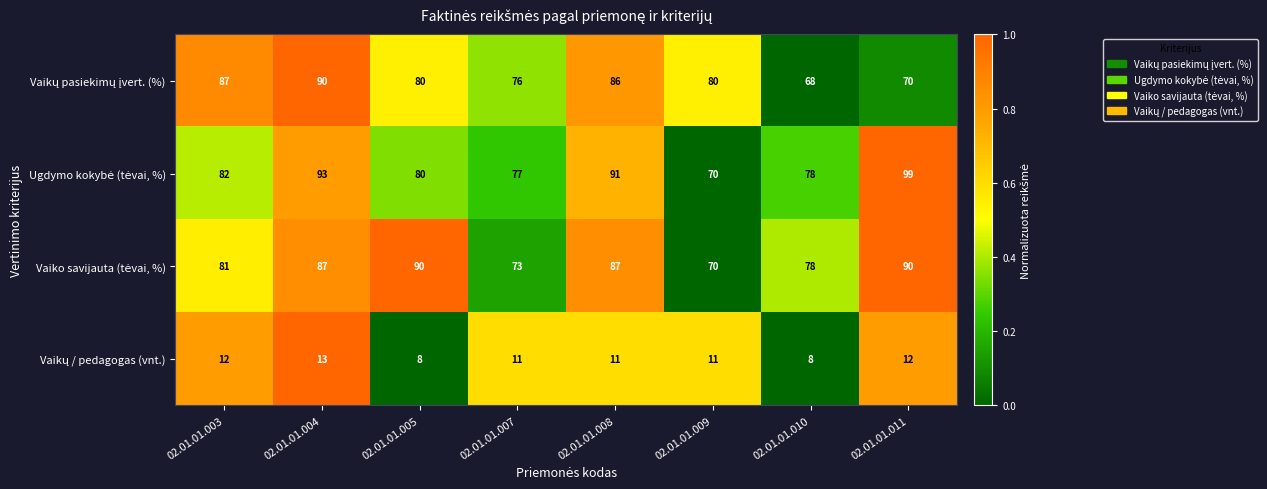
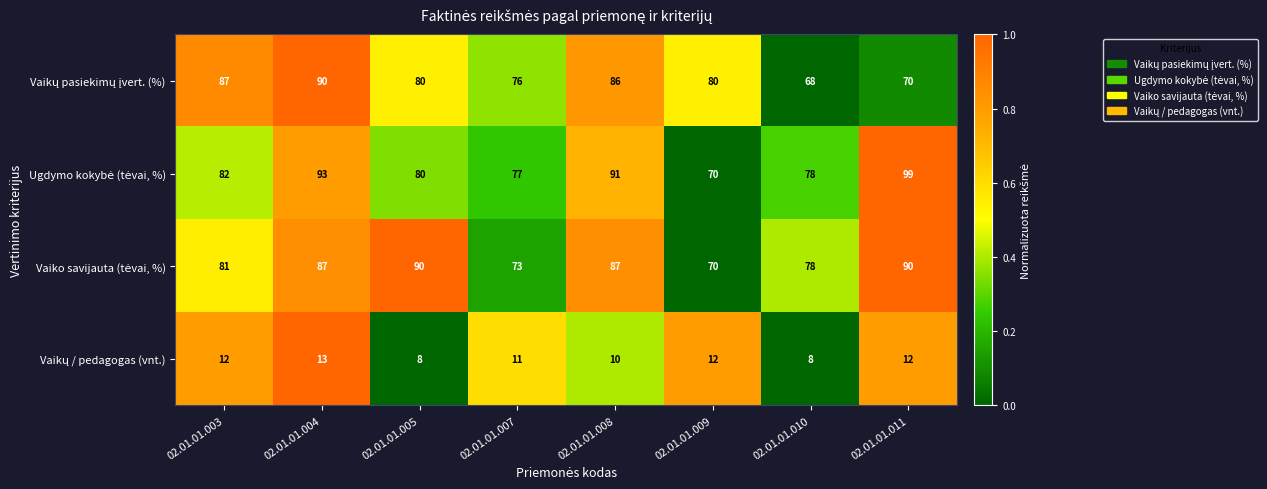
  {
    "Vaikų pasiekimų įvert. (%)": {
      "02.01.01.003": 87,
      "02.01.01.004": 90,
      "02.01.01.005": 80,
      "02.01.01.007": 76,
      "02.01.01.008": 86,
      "02.01.01.009": 80,
      "02.01.01.010": 68,
      "02.01.01.011": 70
    },
    "Ugdymo kokybė (tėvai, %)": {
      "02.01.01.003": 82,
      "02.01.01.004": 93,
      "02.01.01.005": 80,
      "02.01.01.007": 77,
      "02.01.01.008": 91,
      "02.01.01.009": 70,
      "02.01.01.010": 78,
      "02.01.01.011": 99
    },
    "Vaiko savijauta (tėvai, %)": {
      "02.01.01.003": 81,
      "02.01.01.004": 87,
      "02.01.01.005": 90,
      "02.01.01.007": 73,
      "02.01.01.008": 87,
      "02.01.01.009": 70,
      "02.01.01.010": 78,
      "02.01.01.011": 90
    },
    "Vaikų / pedagogas (vnt.)": {
      "02.01.01.003": 12,
      "02.01.01.004": 13,
      "02.01.01.005": 8,
      "02.01.01.007": 11,
-     "02.01.01.008": 11,
-     "02.01.01.009": 11,
+     "02.01.01.008": 10,
+     "02.01.01.009": 12,
      "02.01.01.010": 8,
      "02.01.01.011": 12
    }
  }
